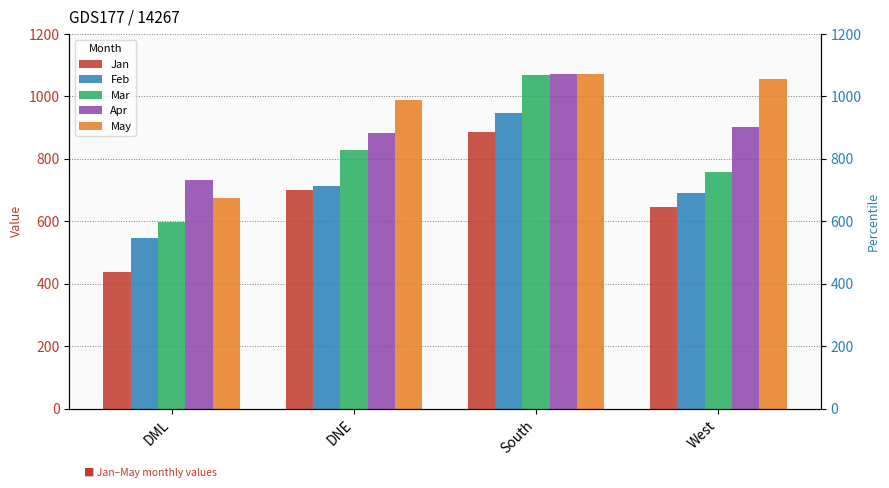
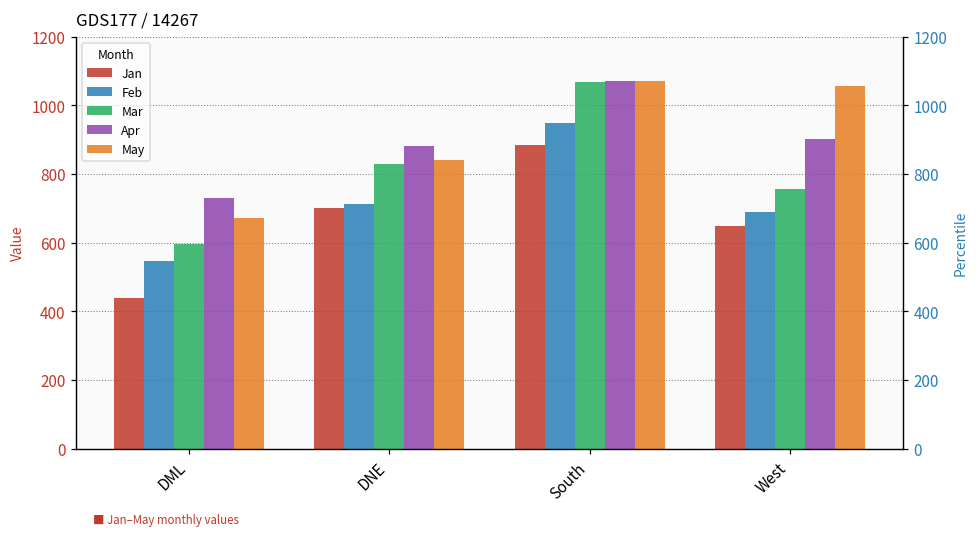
  {
    "Jan": {
      "DML": 440,
      "DNE": 700,
      "South": 890,
      "West": 650
    },
    "Feb": {
      "DML": 550,
      "DNE": 710,
      "South": 950,
      "West": 690
    },
    "Mar": {
      "DML": 600,
      "DNE": 830,
      "South": 1070,
      "West": 760
    },
    "Apr": {
      "DML": 730,
      "DNE": 880,
      "South": 1070,
      "West": 900
    },
    "May": {
      "DML": 670,
-     "DNE": 990,
+     "DNE": 840,
      "South": 1070,
      "West": 1060
    }
  }
